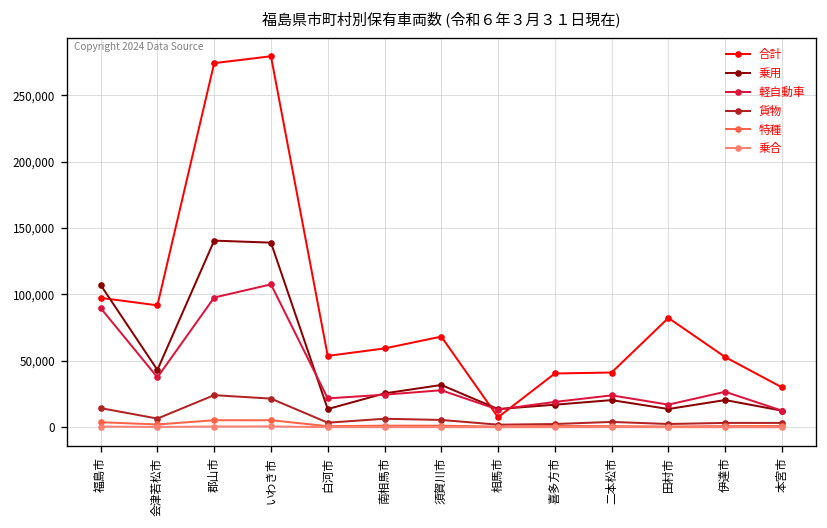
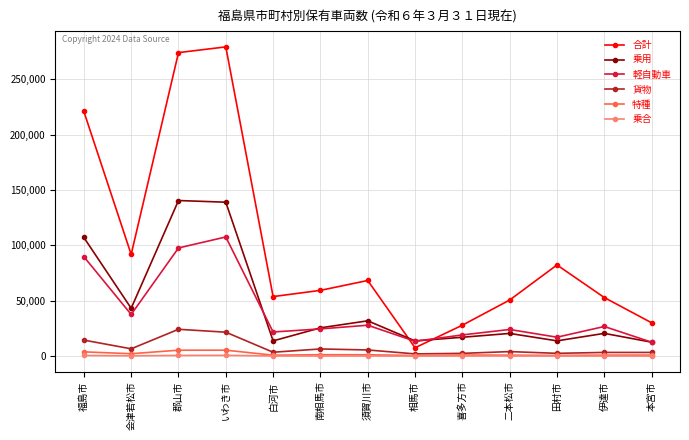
  {
    "合計": {
-     "福島市": "97,000",
+     "福島市": "221,000",
      "会津若松市": "92,000",
      "いわき市": "279,000",
      "白河市": "54,000",
      "南相馬市": "59,000",
      "須賀川市": "68,000",
      "相馬市": "8,000",
-     "喜多方市": "41,000",
-     "二本松市": "41,000",
+     "喜多方市": "28,000",
+     "二本松市": "51,000",
      "田村市": "82,000",
      "伊達市": "53,000",
      "本宮市": "30,000"
    },
    "乗用": {
      "福島市": "107,000",
      "会津若松市": "43,000",
      "郡山市": "141,000",
      "いわき市": "139,000",
      "白河市": "14,000",
      "須賀川市": "32,000",
      "二本松市": "20,000",
      "田村市": "14,000",
      "伊達市": "21,000"
    }
  }
